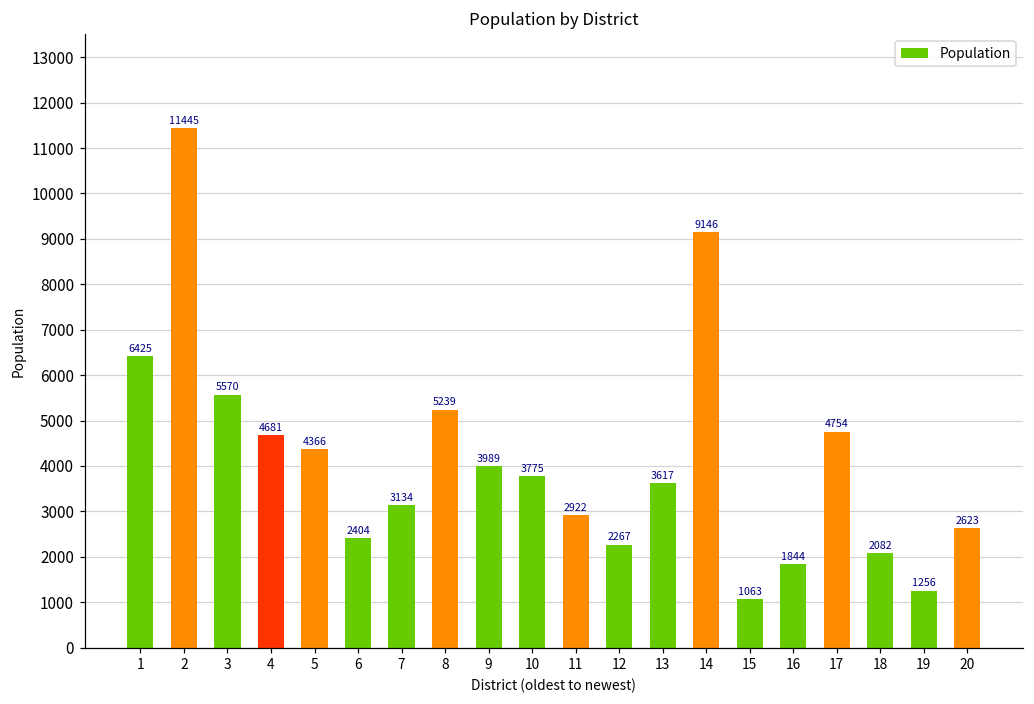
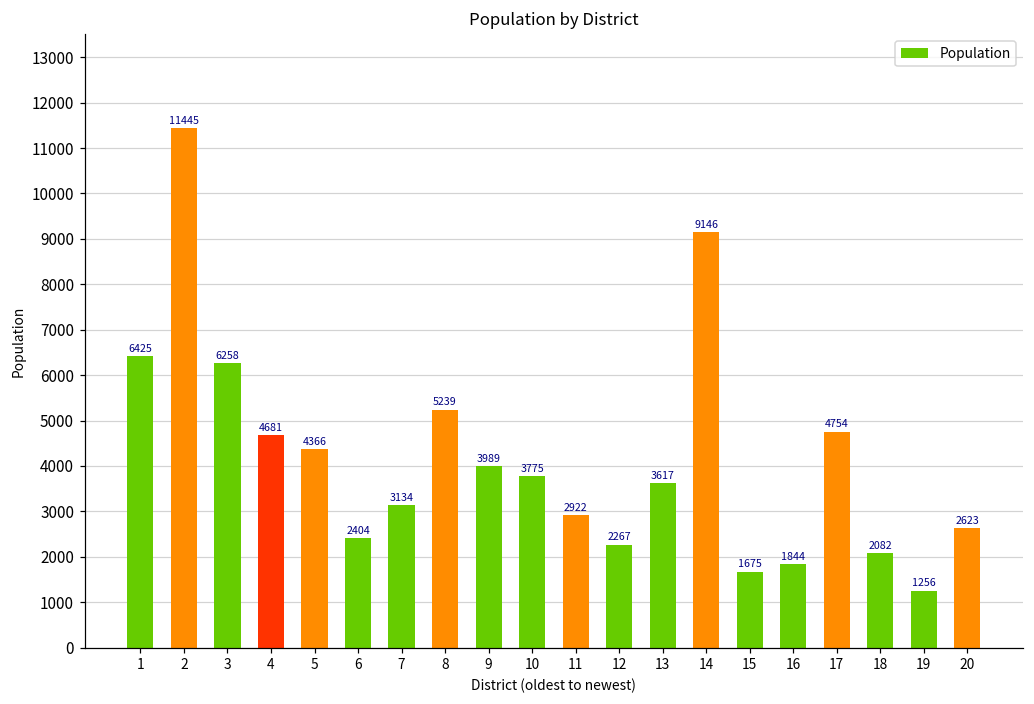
  {
    "1": 6425,
    "2": 11445,
-   "3": 5570,
+   "3": 6258,
    "4": 4681,
    "5": 4366,
    "6": 2404,
    "7": 3134,
    "8": 5239,
    "9": 3989,
    "10": 3775,
    "11": 2922,
    "12": 2267,
    "13": 3617,
    "14": 9146,
-   "15": 1063,
+   "15": 1675,
    "16": 1844,
    "17": 4754,
    "18": 2082,
    "19": 1256,
    "20": 2623
  }
